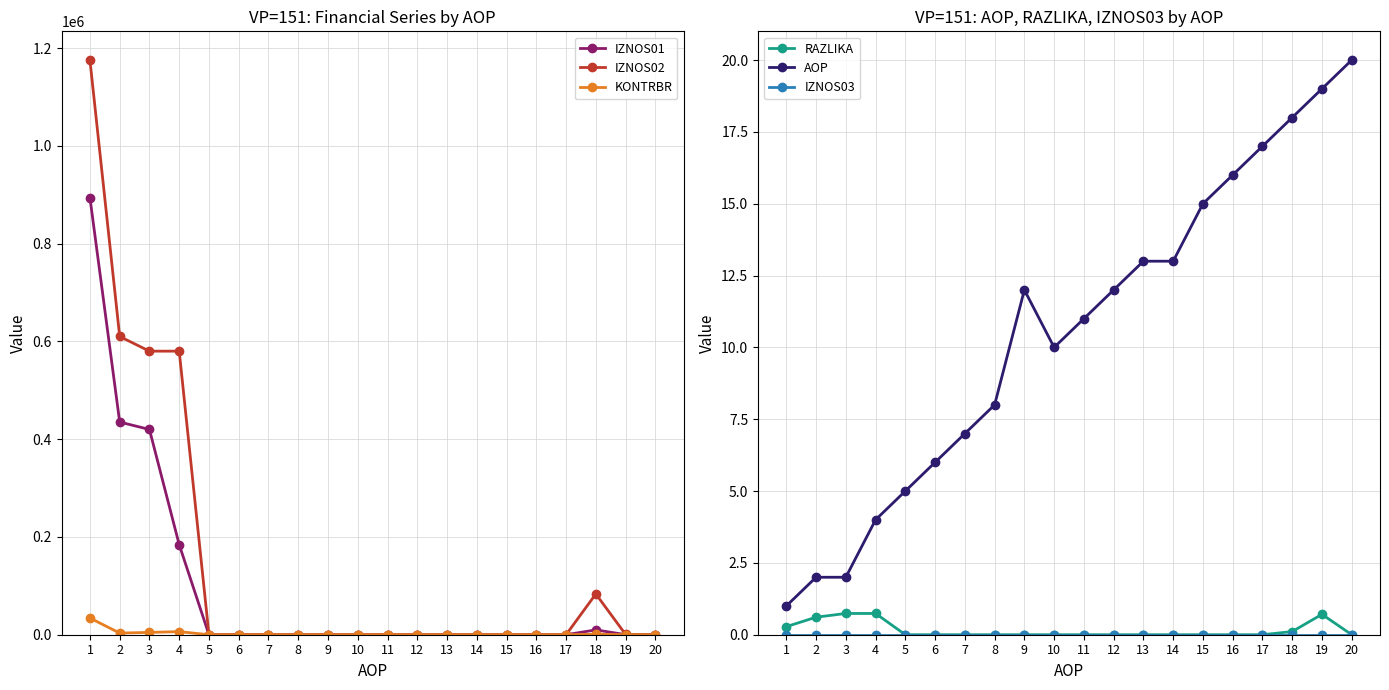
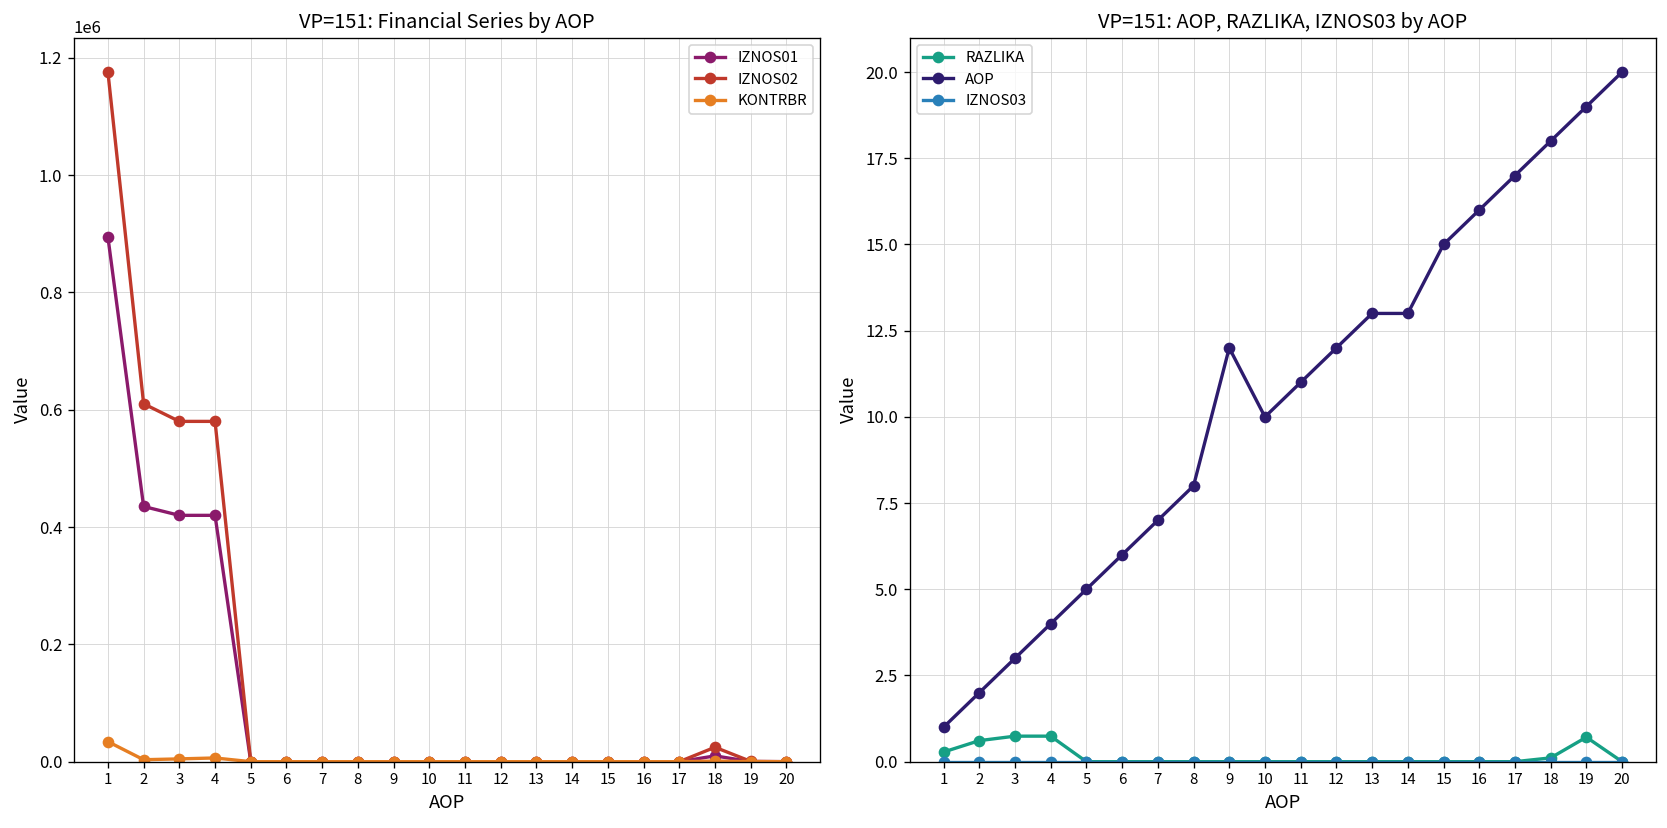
  {
    "VP=151: Financial Series by AOP": {
      "IZNOS01": {
        "1": 890000,
        "2": 440000,
        "3": 420000,
-       "4": 180000,
+       "4": 420000,
        "18": 10000
      },
      "IZNOS02": {
        "1": 1180000,
        "2": 610000,
        "3": 580000,
        "4": 580000,
-       "18": 80000
+       "18": 20000
      },
      "KONTRBR": {
        "1": 30000,
        "2": 0,
        "3": 0,
        "4": 10000,
        "18": 0
      }
    },
    "VP=151: AOP, RAZLIKA, IZNOS03 by AOP": {
      "RAZLIKA": {
        "1": 0.3,
        "2": 0.6,
        "3": 0.7,
        "4": 0.7,
        "18": 0.1,
        "19": 0.7
      },
      "AOP": {
        "1": 1,
        "2": 2,
-       "3": 2,
+       "3": 3,
        "4": 4,
        "5": 5,
        "6": 6,
        "7": 7,
        "8": 8,
        "9": 12,
        "10": 10,
        "11": 11,
        "12": 12,
        "13": 13,
        "14": 13,
        "15": 15,
        "16": 16,
        "17": 17,
        "18": 18,
        "19": 19,
        "20": 20
      },
      "IZNOS03": {
        "1": 0,
        "2": 0,
        "3": 0,
        "4": 0,
        "18": 0,
        "19": 0
      }
    }
  }
